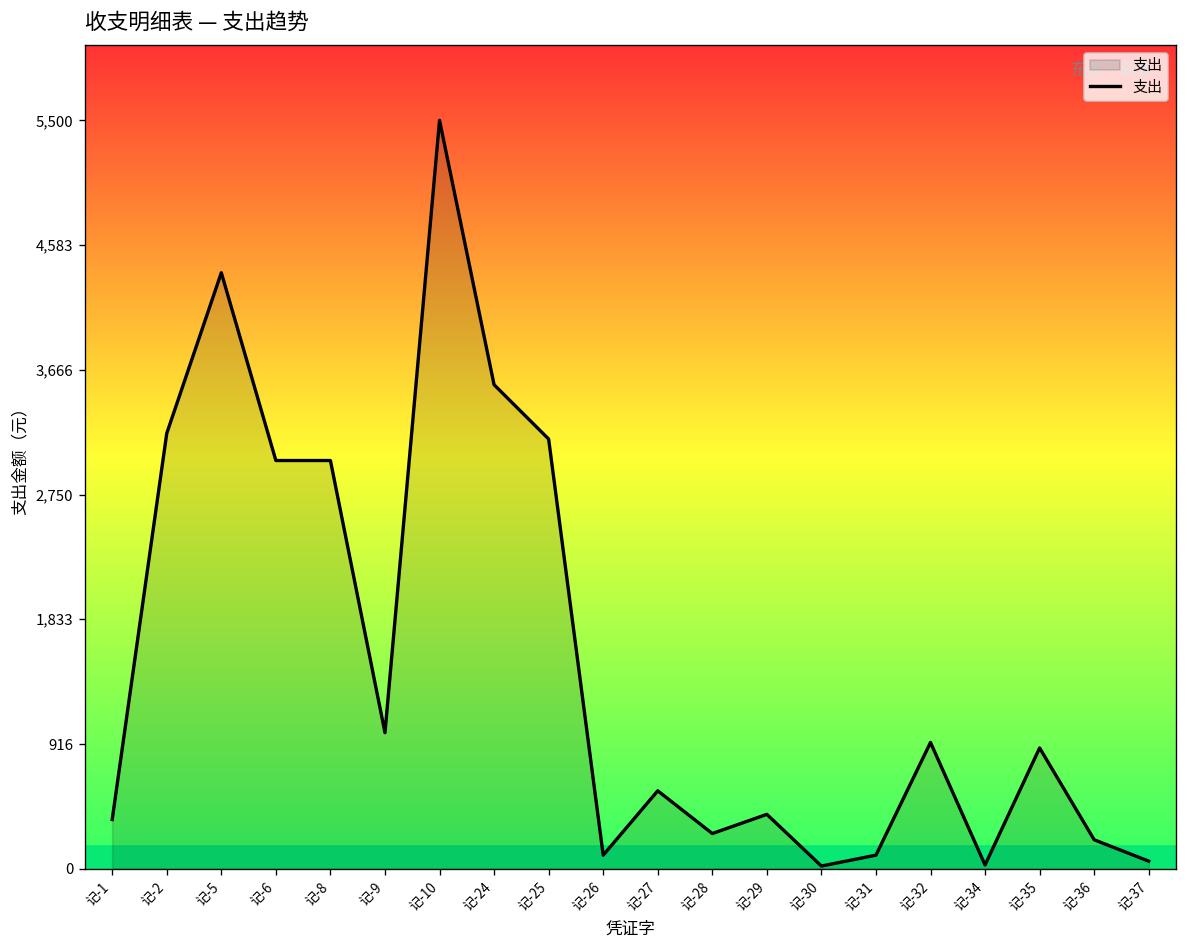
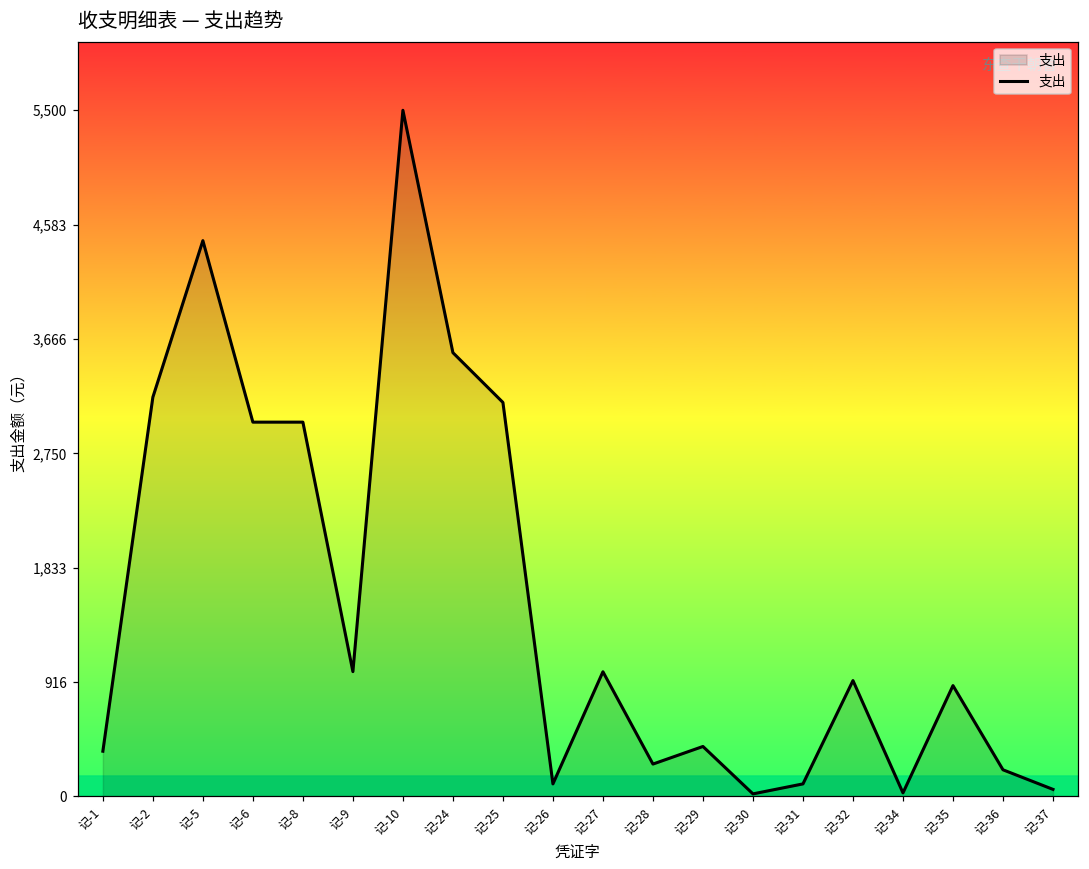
  {
    "记-1": "360",
    "记-2": "3,200",
-   "记-5": "4,380",
+   "记-5": "4,460",
    "记-6": "3,000",
    "记-8": "3,000",
    "记-9": "1,000",
    "记-10": "5,500",
    "记-24": "3,560",
    "记-25": "3,160",
-   "记-27": "570",
+   "记-27": "1,000",
    "记-28": "260",
    "记-29": "400",
    "记-32": "930",
    "记-35": "890",
    "记-36": "210"
  }
